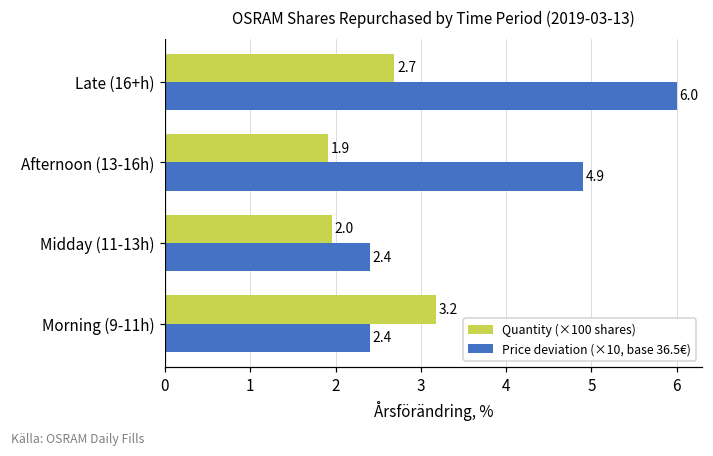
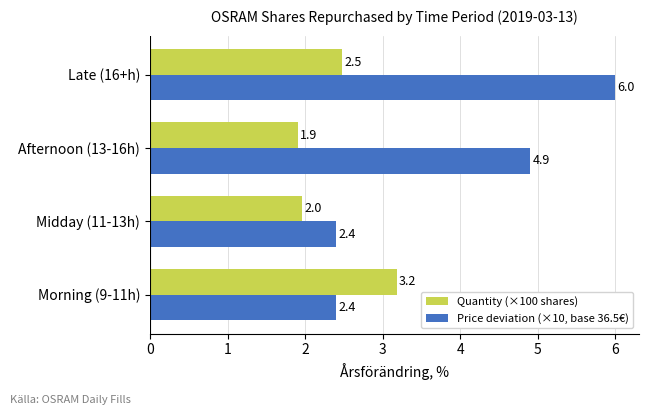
  {
    "Quantity (×100 shares)": {
-     "Late (16+h)": 2.7,
+     "Late (16+h)": 2.5,
      "Afternoon (13-16h)": 1.9,
      "Midday (11-13h)": 2.0,
      "Morning (9-11h)": 3.2
    },
    "Price deviation (×10, base 36.5€)": {
      "Late (16+h)": 6.0,
      "Afternoon (13-16h)": 4.9,
      "Midday (11-13h)": 2.4,
      "Morning (9-11h)": 2.4
    }
  }
